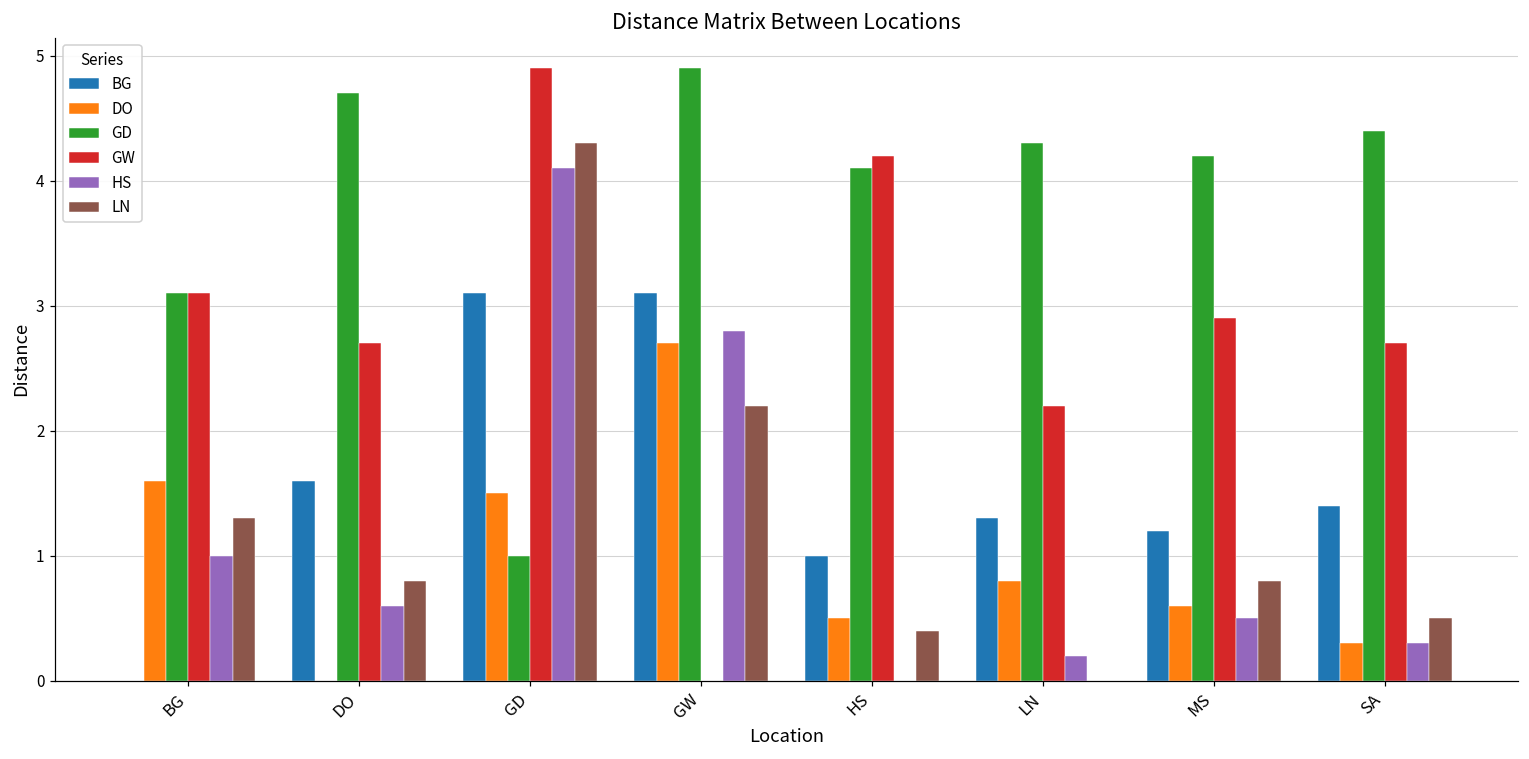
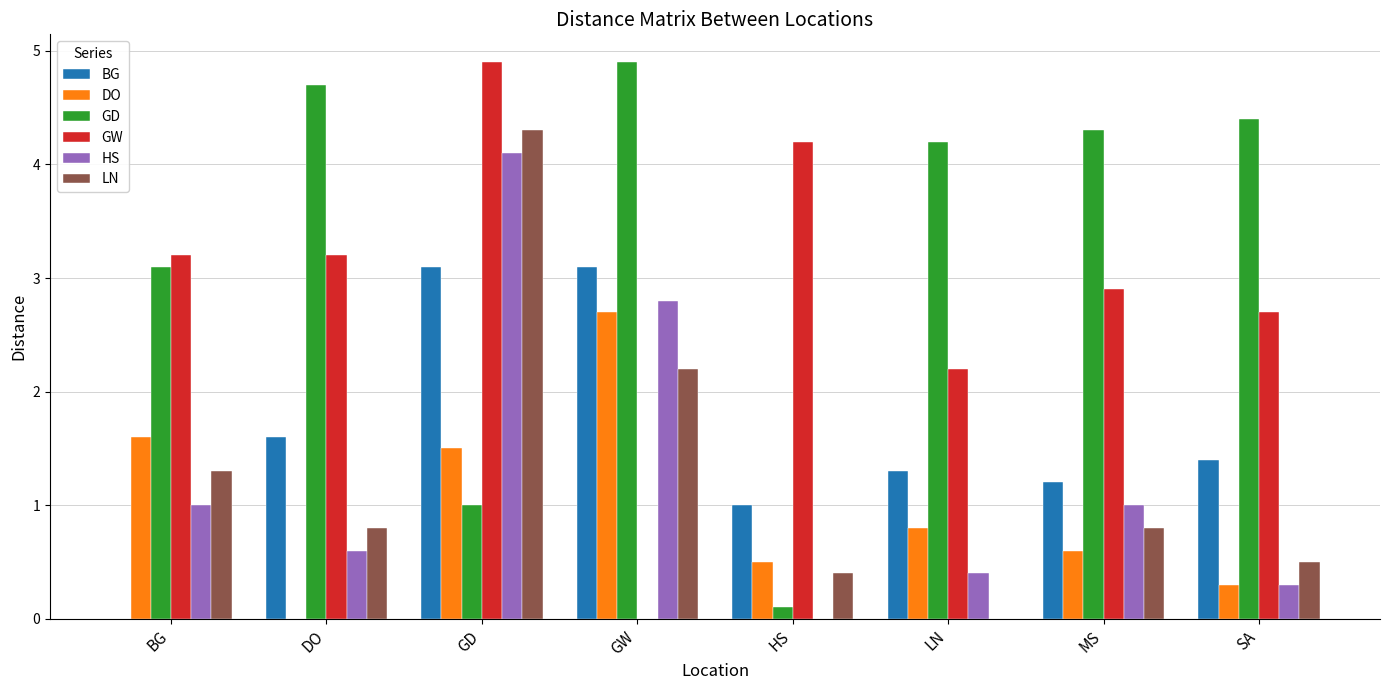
  {
    "BG": {
      "BG": 0.0,
      "DO": 1.6,
      "GD": 3.1,
      "GW": 3.1,
      "HS": 1.0,
      "LN": 1.3,
      "MS": 1.2,
      "SA": 1.4
    },
    "DO": {
      "BG": 1.6,
      "DO": 0.0,
      "GD": 1.5,
      "GW": 2.7,
      "HS": 0.5,
      "LN": 0.8,
      "MS": 0.6,
      "SA": 0.3
    },
    "GD": {
      "BG": 3.1,
      "DO": 4.7,
      "GD": 1.0,
      "GW": 4.9,
-     "HS": 4.1,
-     "LN": 4.3,
-     "MS": 4.2,
+     "HS": 0.1,
+     "LN": 4.2,
+     "MS": 4.3,
      "SA": 4.4
    },
    "GW": {
-     "BG": 3.1,
-     "DO": 2.7,
+     "BG": 3.2,
+     "DO": 3.2,
      "GD": 4.9,
      "GW": 0.0,
      "HS": 4.2,
      "LN": 2.2,
      "MS": 2.9,
      "SA": 2.7
    },
    "HS": {
      "BG": 1.0,
      "DO": 0.6,
      "GD": 4.1,
      "GW": 2.8,
      "HS": 0.0,
-     "LN": 0.2,
-     "MS": 0.5,
+     "LN": 0.4,
+     "MS": 1.0,
      "SA": 0.3
    },
    "LN": {
      "BG": 1.3,
      "DO": 0.8,
      "GD": 4.3,
      "GW": 2.2,
      "HS": 0.4,
      "LN": 0.0,
      "MS": 0.8,
      "SA": 0.5
    }
  }
